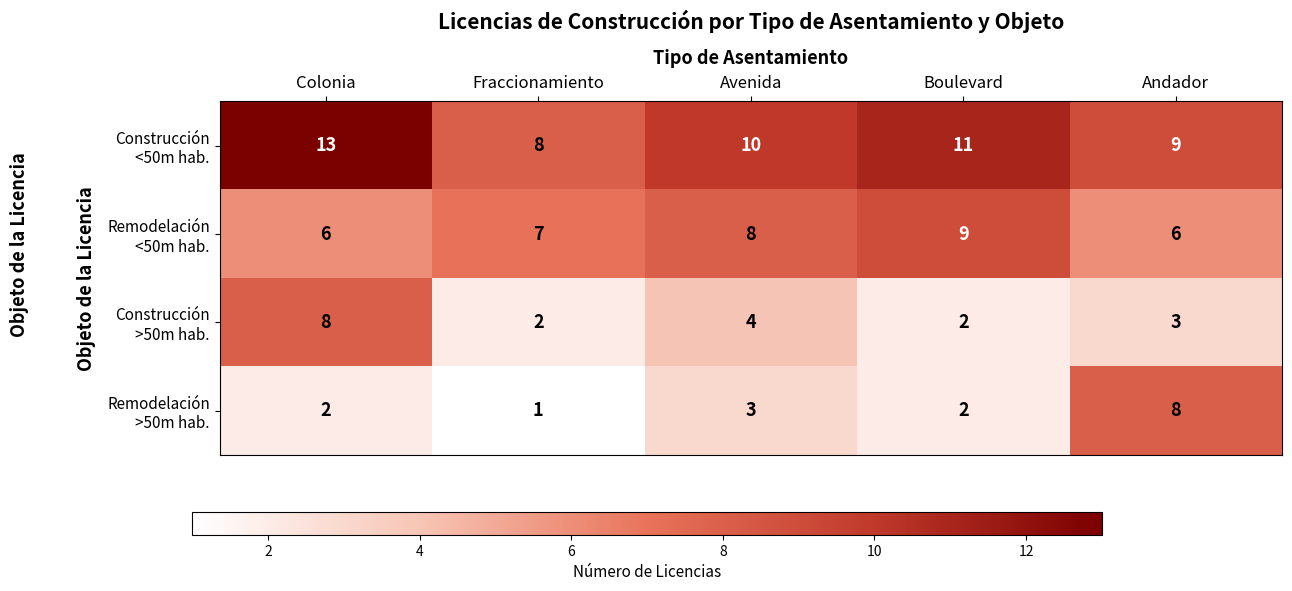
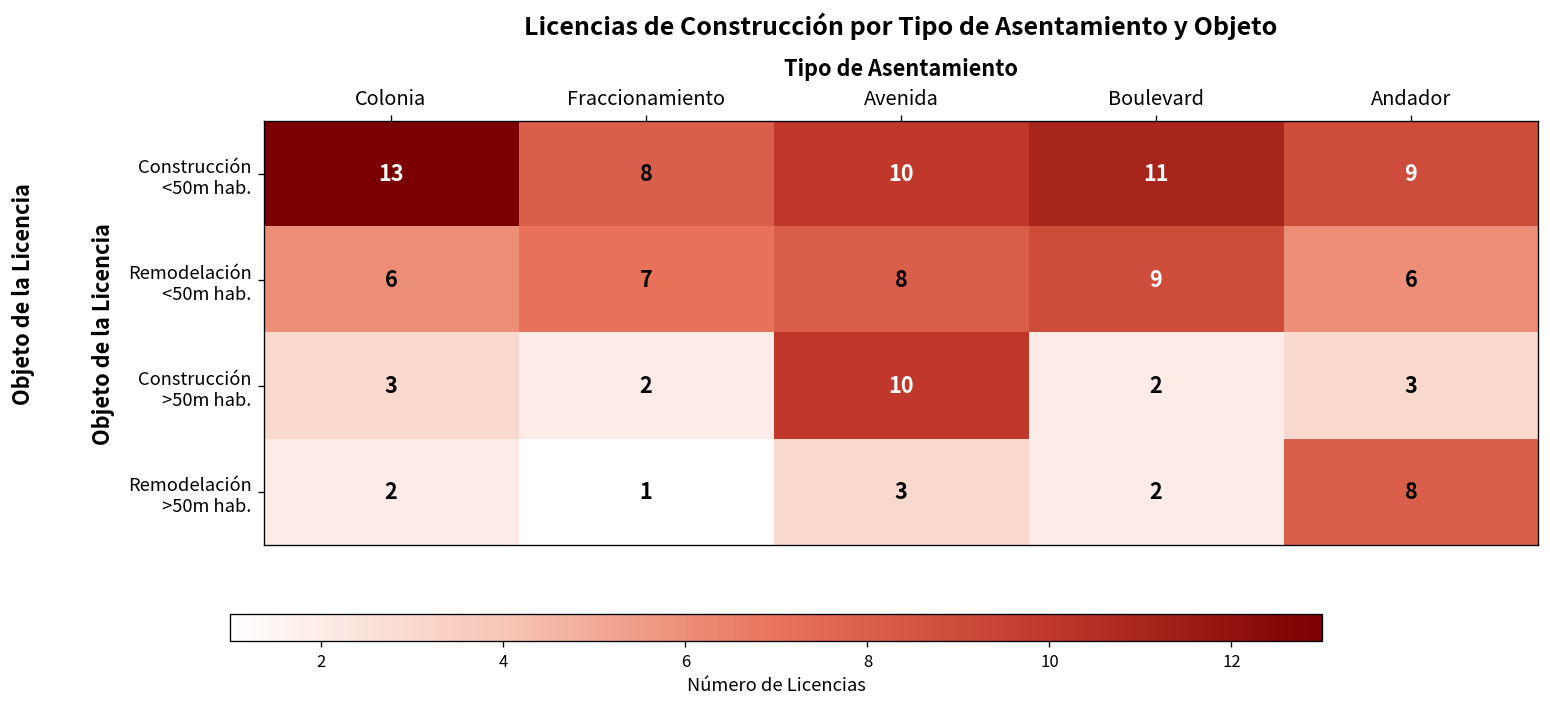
  {
    "Construcción <50m hab.": {
      "Colonia": 13,
      "Fraccionamiento": 8,
      "Avenida": 10,
      "Boulevard": 11,
      "Andador": 9
    },
    "Remodelación <50m hab.": {
      "Colonia": 6,
      "Fraccionamiento": 7,
      "Avenida": 8,
      "Boulevard": 9,
      "Andador": 6
    },
    "Construcción >50m hab.": {
-     "Colonia": 8,
+     "Colonia": 3,
      "Fraccionamiento": 2,
-     "Avenida": 4,
+     "Avenida": 10,
      "Boulevard": 2,
      "Andador": 3
    },
    "Remodelación >50m hab.": {
      "Colonia": 2,
      "Fraccionamiento": 1,
      "Avenida": 3,
      "Boulevard": 2,
      "Andador": 8
    }
  }
